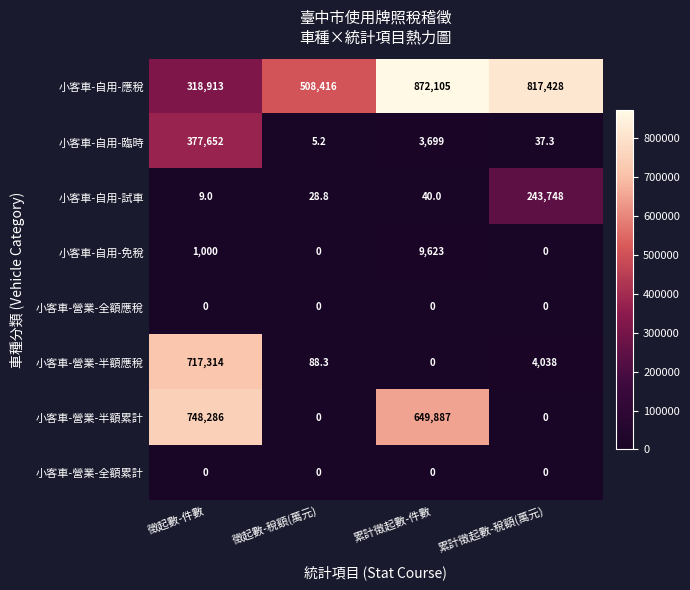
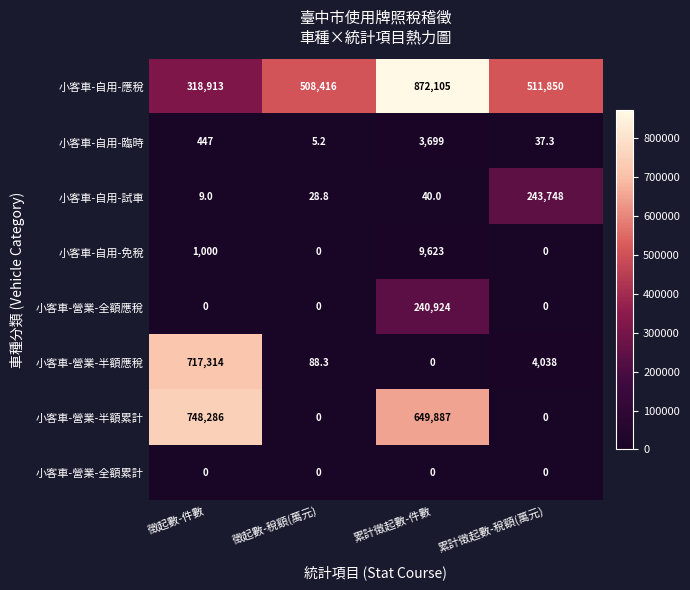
  {
    "小客車-自用-應稅": {
      "徵起數-件數": "318,913",
      "徵起數-稅額(萬元)": "508,416",
      "累計徵起數-件數": "872,105",
-     "累計徵起數-稅額(萬元)": "817,428"
+     "累計徵起數-稅額(萬元)": "511,850"
    },
    "小客車-自用-臨時": {
-     "徵起數-件數": "377,652",
+     "徵起數-件數": "447",
      "徵起數-稅額(萬元)": "5.2",
      "累計徵起數-件數": "3,699",
      "累計徵起數-稅額(萬元)": "37.3"
    },
    "小客車-自用-試車": {
      "徵起數-件數": "9.0",
      "徵起數-稅額(萬元)": "28.8",
      "累計徵起數-件數": "40.0",
      "累計徵起數-稅額(萬元)": "243,748"
    },
    "小客車-自用-免稅": {
      "徵起數-件數": "1,000",
      "徵起數-稅額(萬元)": "0",
      "累計徵起數-件數": "9,623",
      "累計徵起數-稅額(萬元)": "0"
    },
    "小客車-營業-全額應稅": {
      "徵起數-件數": "0",
      "徵起數-稅額(萬元)": "0",
-     "累計徵起數-件數": "0",
+     "累計徵起數-件數": "240,924",
      "累計徵起數-稅額(萬元)": "0"
    },
    "小客車-營業-半額應稅": {
      "徵起數-件數": "717,314",
      "徵起數-稅額(萬元)": "88.3",
      "累計徵起數-件數": "0",
      "累計徵起數-稅額(萬元)": "4,038"
    },
    "小客車-營業-半額累計": {
      "徵起數-件數": "748,286",
      "徵起數-稅額(萬元)": "0",
      "累計徵起數-件數": "649,887",
      "累計徵起數-稅額(萬元)": "0"
    },
    "小客車-營業-全額累計": {
      "徵起數-件數": "0",
      "徵起數-稅額(萬元)": "0",
      "累計徵起數-件數": "0",
      "累計徵起數-稅額(萬元)": "0"
    }
  }
